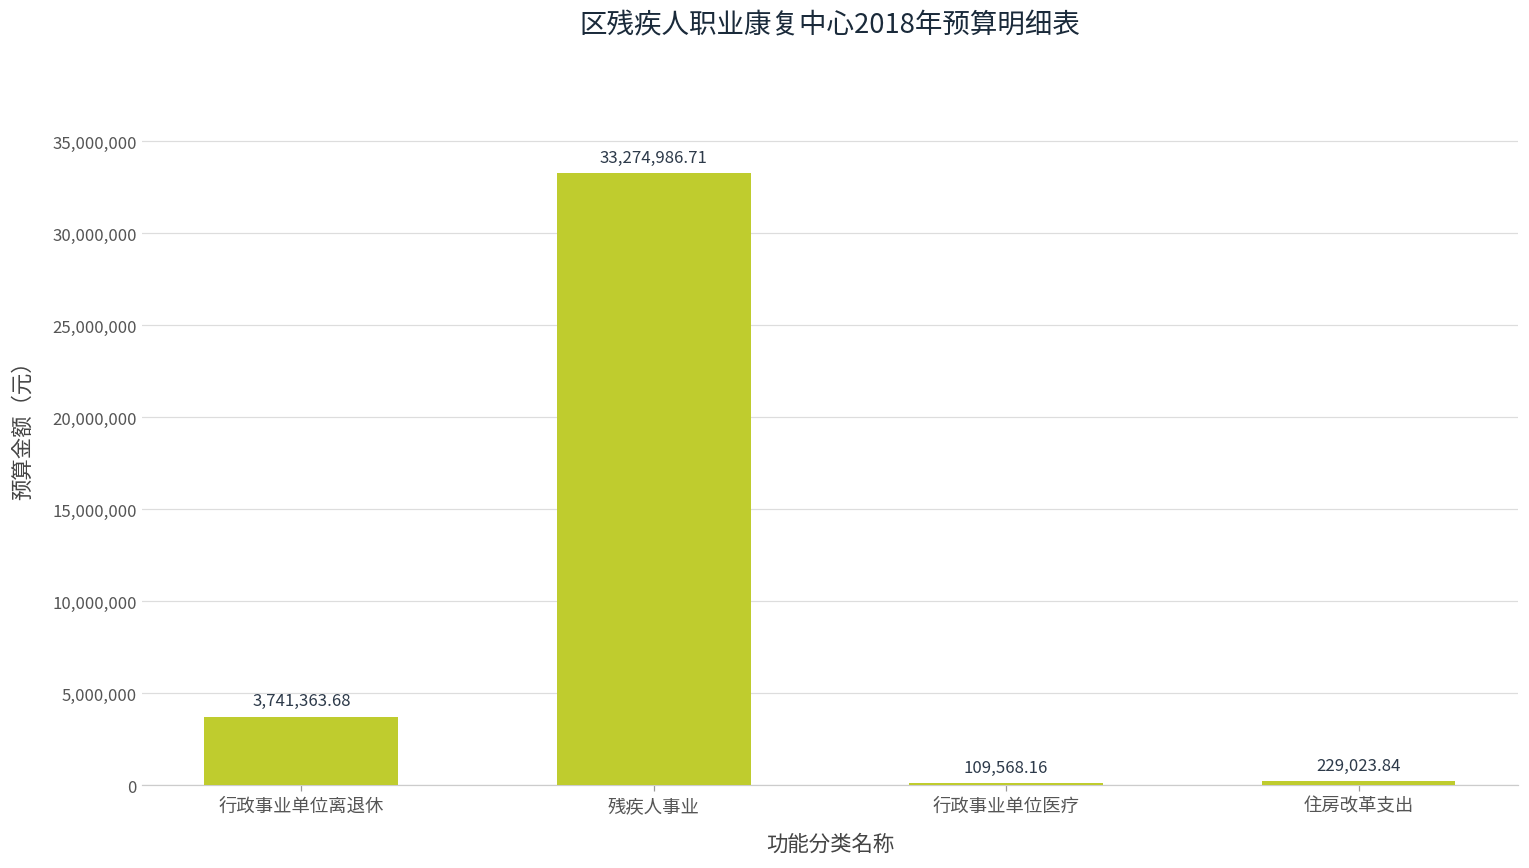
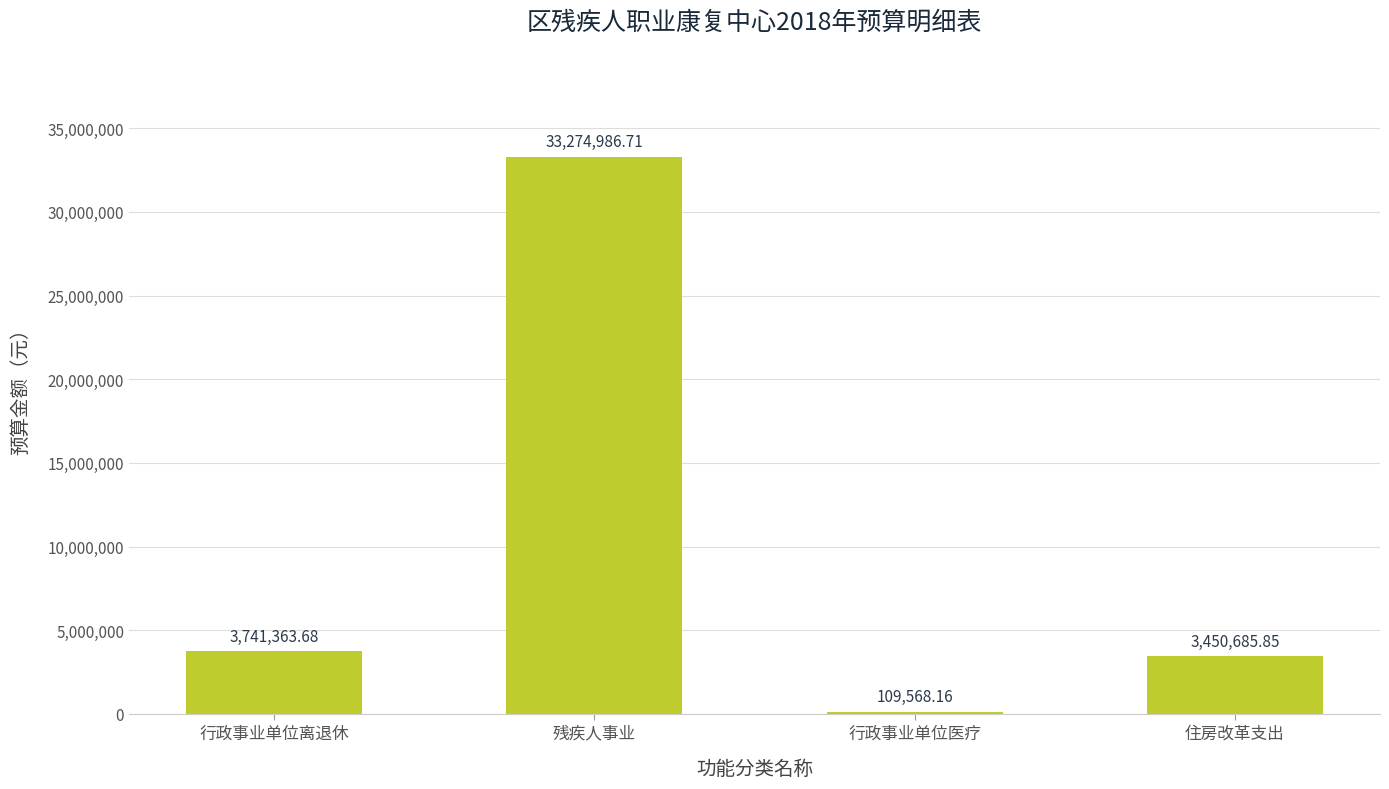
  {
    "行政事业单位离退休": "3,741,363.68",
    "残疾人事业": "33,274,986.71",
    "行政事业单位医疗": "109,568.16",
-   "住房改革支出": "229,023.84"
+   "住房改革支出": "3,450,685.85"
  }
